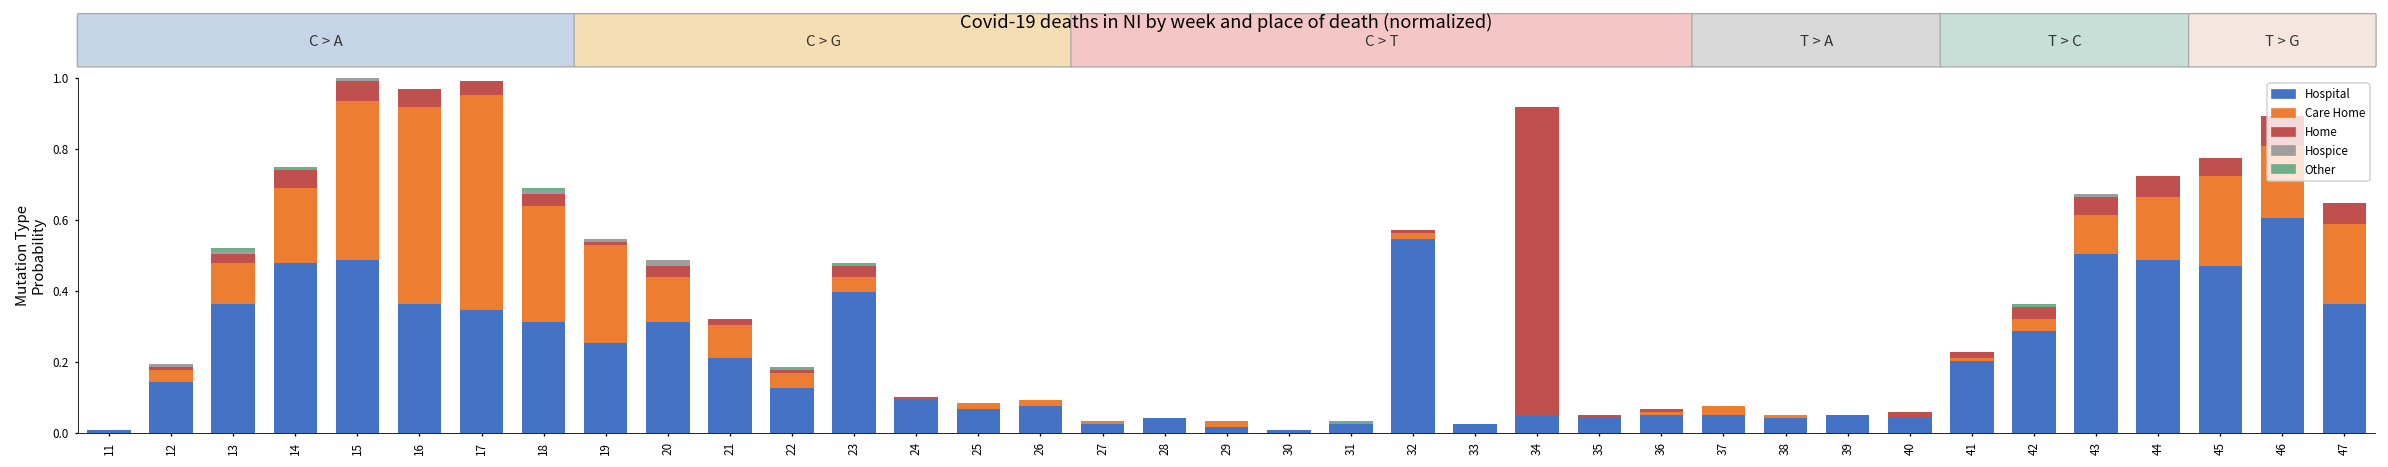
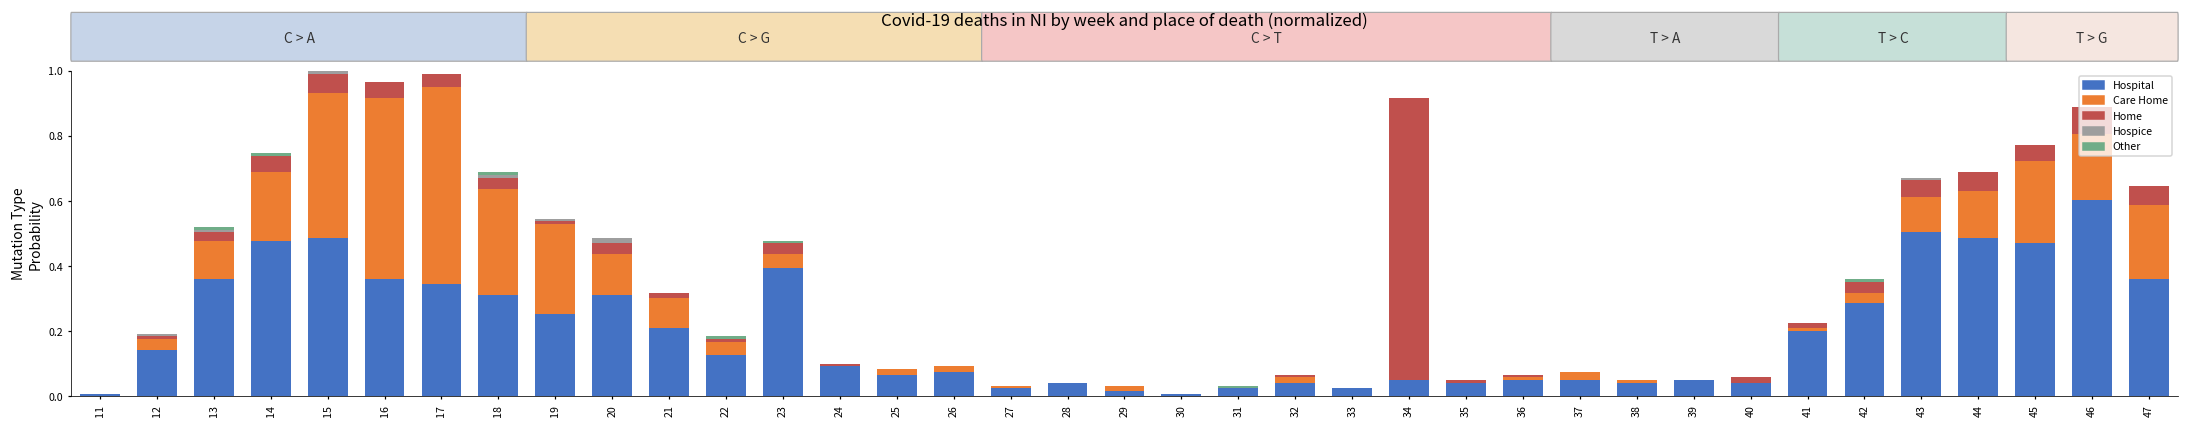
  {
    "Hospital": {
      "12": 0.14,
      "13": 0.36,
      "14": 0.48,
      "15": 0.49,
      "16": 0.36,
      "17": 0.34,
      "18": 0.31,
      "19": 0.25,
      "20": 0.31,
      "21": 0.21,
      "22": 0.13,
      "23": 0.39,
      "24": 0.09,
      "25": 0.07,
      "26": 0.08,
      "27": 0.03,
      "28": 0.04,
      "29": 0.02,
      "31": 0.03,
-     "32": 0.55,
+     "32": 0.04,
      "33": 0.03,
      "34": 0.05,
      "35": 0.04,
      "36": 0.05,
      "37": 0.05,
      "38": 0.04,
      "39": 0.05,
      "40": 0.04,
      "41": 0.20,
      "42": 0.29,
      "43": 0.50,
      "44": 0.49,
      "45": 0.47,
      "46": 0.61,
      "47": 0.36
    },
    "Care Home": {
      "11": 0.00,
      "12": 0.03,
      "13": 0.12,
      "14": 0.21,
      "15": 0.45,
      "16": 0.55,
      "17": 0.61,
      "18": 0.33,
      "19": 0.28,
      "20": 0.13,
      "21": 0.09,
      "22": 0.04,
      "23": 0.04,
      "24": 0.00,
      "25": 0.02,
      "26": 0.02,
      "28": 0.00,
      "29": 0.02,
      "30": 0.00,
      "31": 0.00,
      "32": 0.02,
      "33": 0.00,
      "34": 0.00,
      "35": 0.00,
      "37": 0.03,
      "39": 0.00,
      "40": 0.00,
      "42": 0.03,
      "43": 0.11,
-     "44": 0.18,
+     "44": 0.14,
      "45": 0.25,
      "47": 0.23
    },
    "Home": {
      "11": 0.00,
      "13": 0.03,
      "14": 0.05,
      "15": 0.06,
      "16": 0.05,
      "17": 0.04,
      "18": 0.03,
      "20": 0.03,
      "21": 0.02,
      "23": 0.03,
      "25": 0.00,
      "26": 0.00,
      "27": 0.00,
      "28": 0.00,
      "29": 0.00,
      "30": 0.00,
      "31": 0.00,
      "33": 0.00,
      "34": 0.87,
      "37": 0.00,
      "38": 0.00,
      "39": 0.00,
      "40": 0.02,
      "41": 0.02,
      "42": 0.03,
      "43": 0.05,
      "44": 0.06,
      "45": 0.05,
      "47": 0.06
    }
  }
